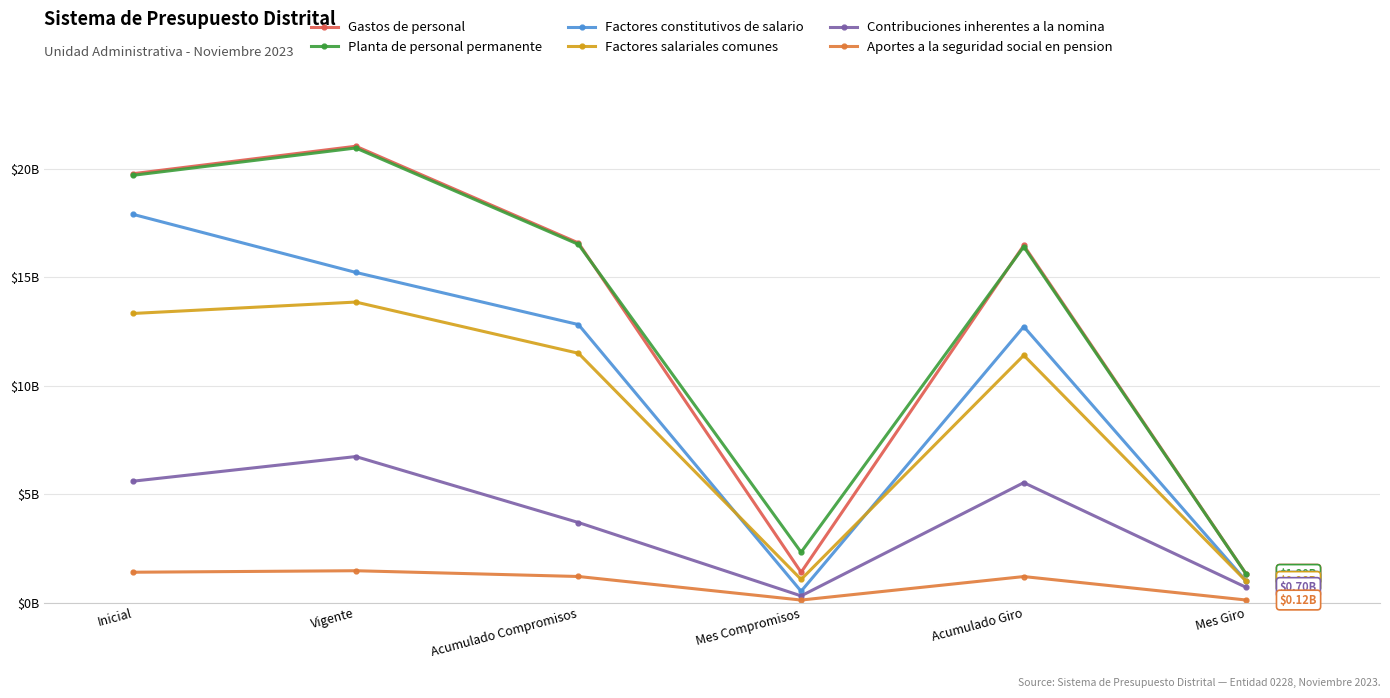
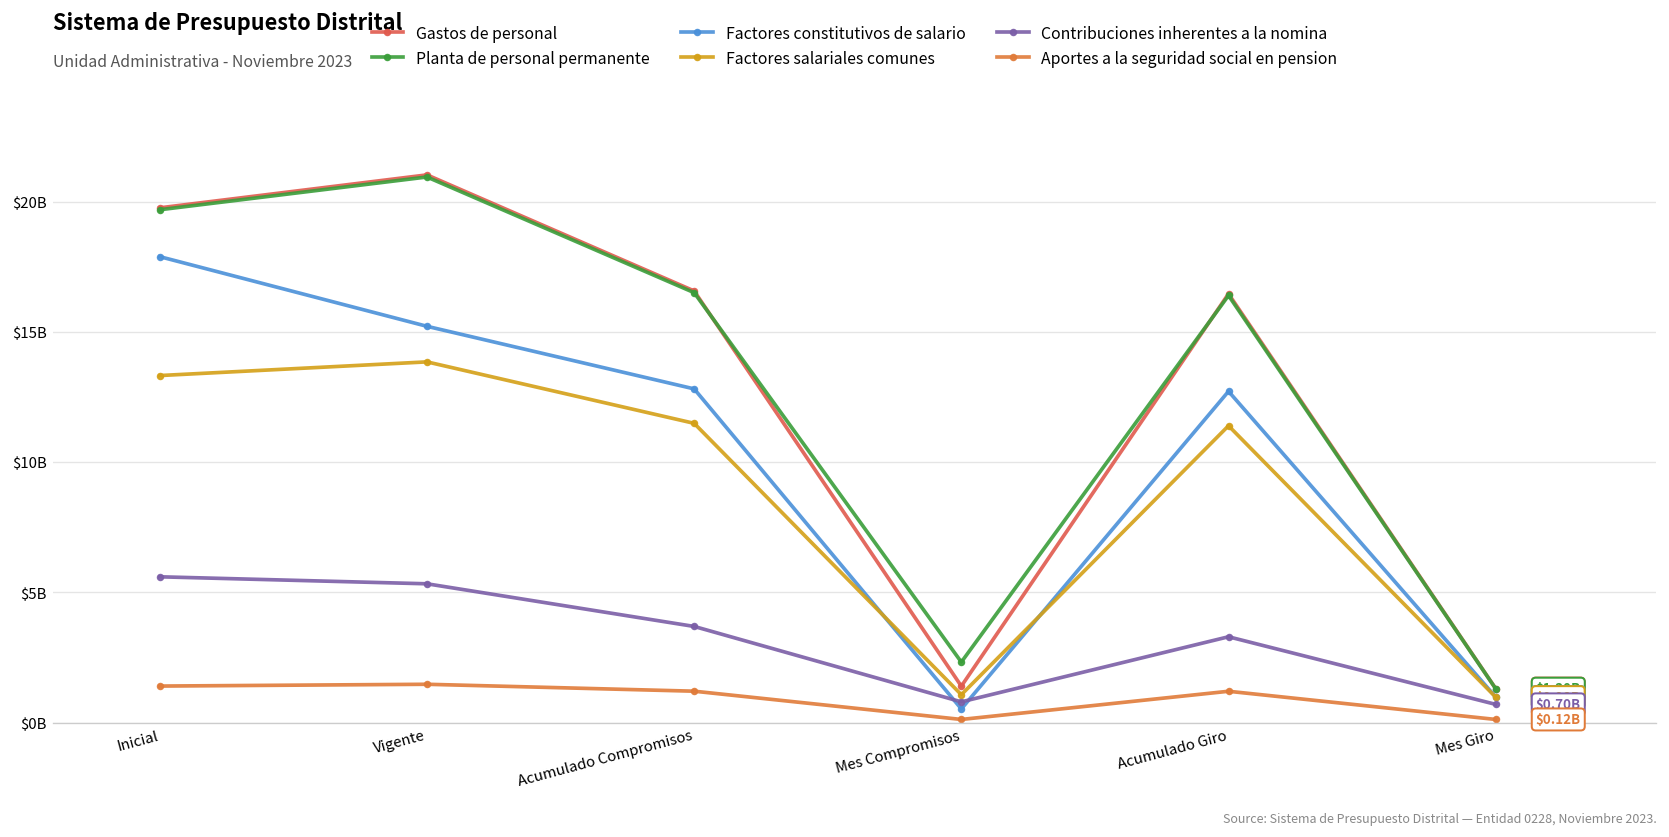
  {
    "Planta de personal permanente": {
      "Mes Compromisos": "$2300000000"
    },
    "Factores constitutivos de salario": {
      "Inicial": "$17900000000",
      "Vigente": "$15200000000",
      "Acumulado Compromisos": "$12800000000",
      "Mes Compromisos": "$500000000",
      "Acumulado Giro": "$12700000000"
    },
    "Contribuciones inherentes a la nomina": {
      "Inicial": "$5600000000",
-     "Vigente": "$6700000000",
+     "Vigente": "$5300000000",
      "Acumulado Compromisos": "$3700000000",
-     "Mes Compromisos": "$300000000",
-     "Acumulado Giro": "$5500000000",
+     "Mes Compromisos": "$800000000",
+     "Acumulado Giro": "$3300000000",
      "Mes Giro": "$700000000"
    }
  }
